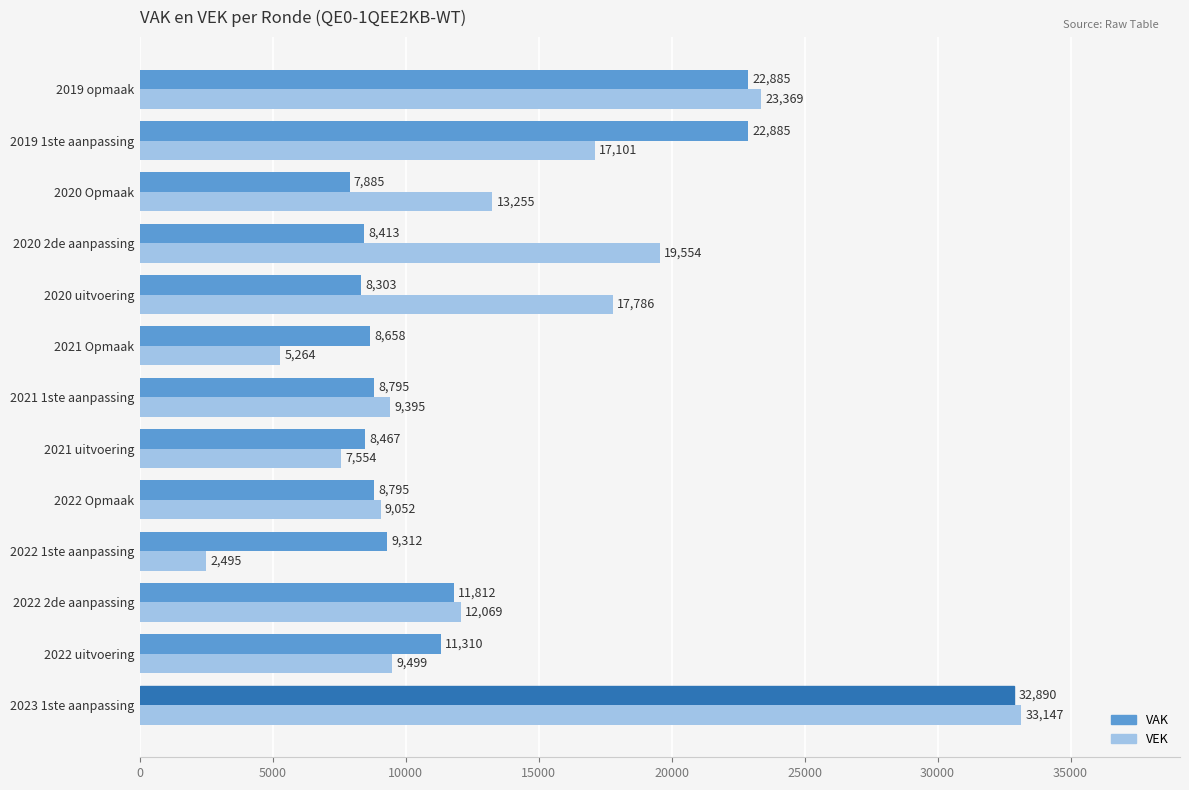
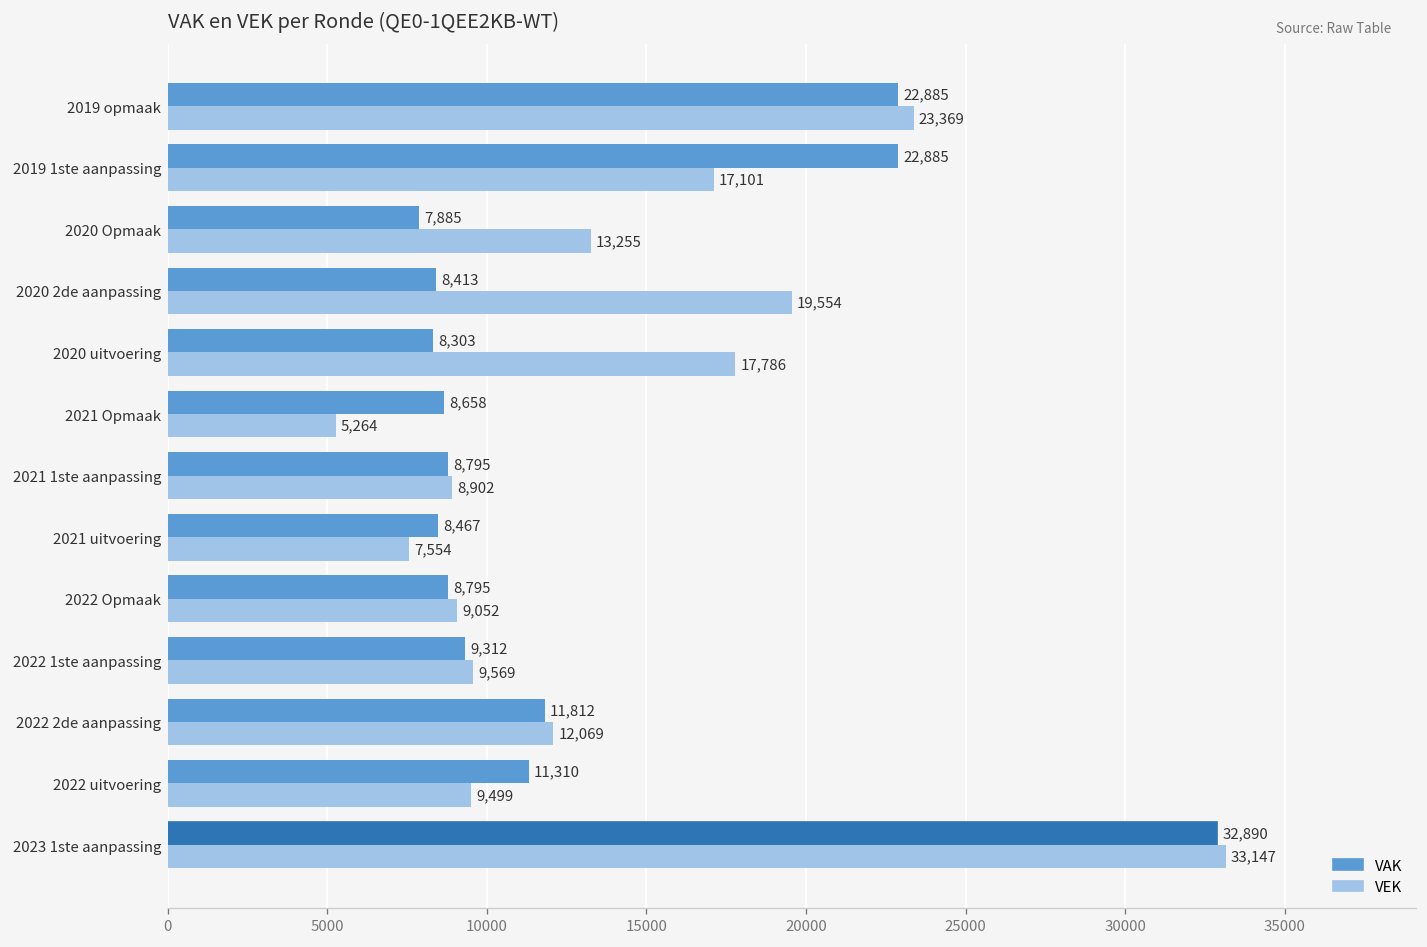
  {
    "VEK": {
      "2019 opmaak": "23,369",
      "2019 1ste aanpassing": "17,101",
      "2020 Opmaak": "13,255",
      "2020 2de aanpassing": "19,554",
      "2020 uitvoering": "17,786",
      "2021 Opmaak": "5,264",
-     "2021 1ste aanpassing": "9,395",
+     "2021 1ste aanpassing": "8,902",
      "2021 uitvoering": "7,554",
      "2022 Opmaak": "9,052",
-     "2022 1ste aanpassing": "2,495",
+     "2022 1ste aanpassing": "9,569",
      "2022 2de aanpassing": "12,069",
      "2022 uitvoering": "9,499",
      "2023 1ste aanpassing": "33,147"
    }
  }
